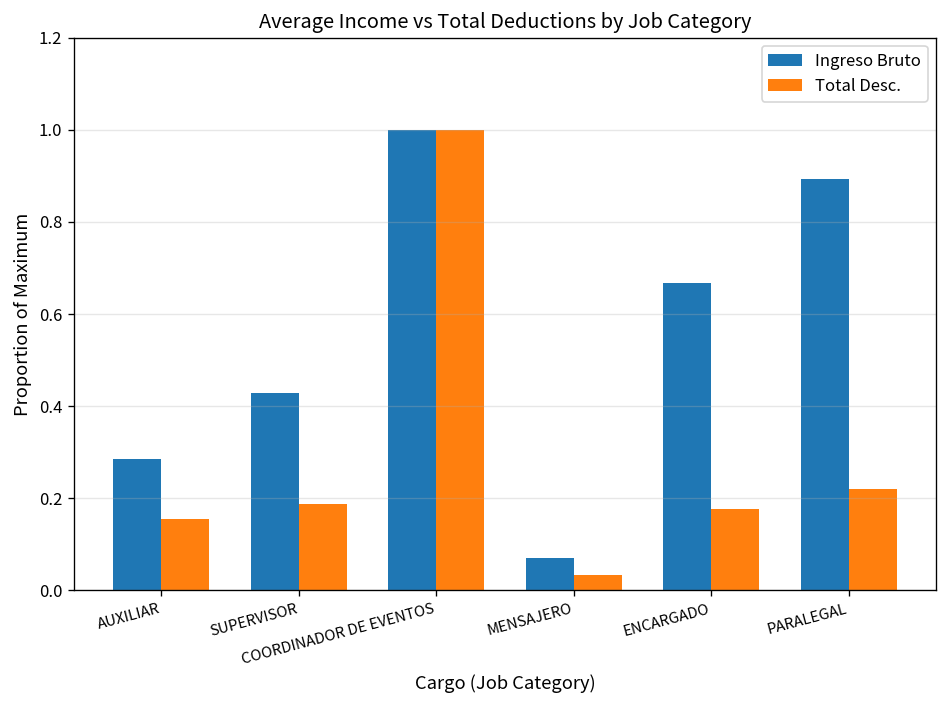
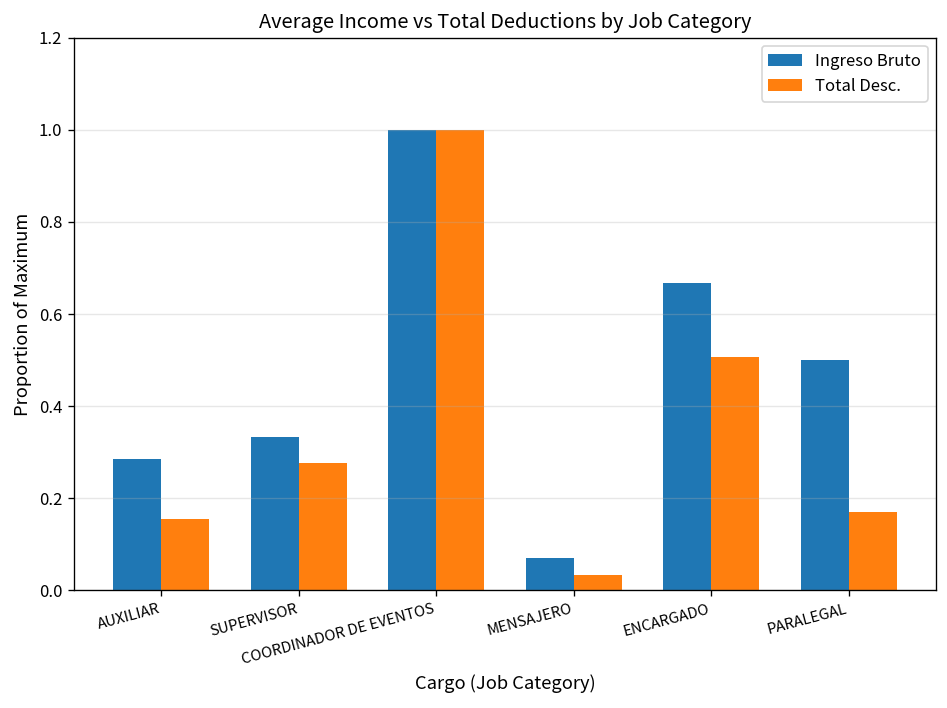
  {
    "Ingreso Bruto": {
      "AUXILIAR": 0.29,
-     "SUPERVISOR": 0.43,
+     "SUPERVISOR": 0.33,
      "COORDINADOR DE EVENTOS": 1.00,
      "MENSAJERO": 0.07,
      "ENCARGADO": 0.67,
-     "PARALEGAL": 0.89
+     "PARALEGAL": 0.50
    },
    "Total Desc.": {
      "AUXILIAR": 0.15,
-     "SUPERVISOR": 0.19,
+     "SUPERVISOR": 0.28,
      "COORDINADOR DE EVENTOS": 1.00,
      "MENSAJERO": 0.03,
-     "ENCARGADO": 0.18,
-     "PARALEGAL": 0.22
+     "ENCARGADO": 0.51,
+     "PARALEGAL": 0.17
    }
  }
